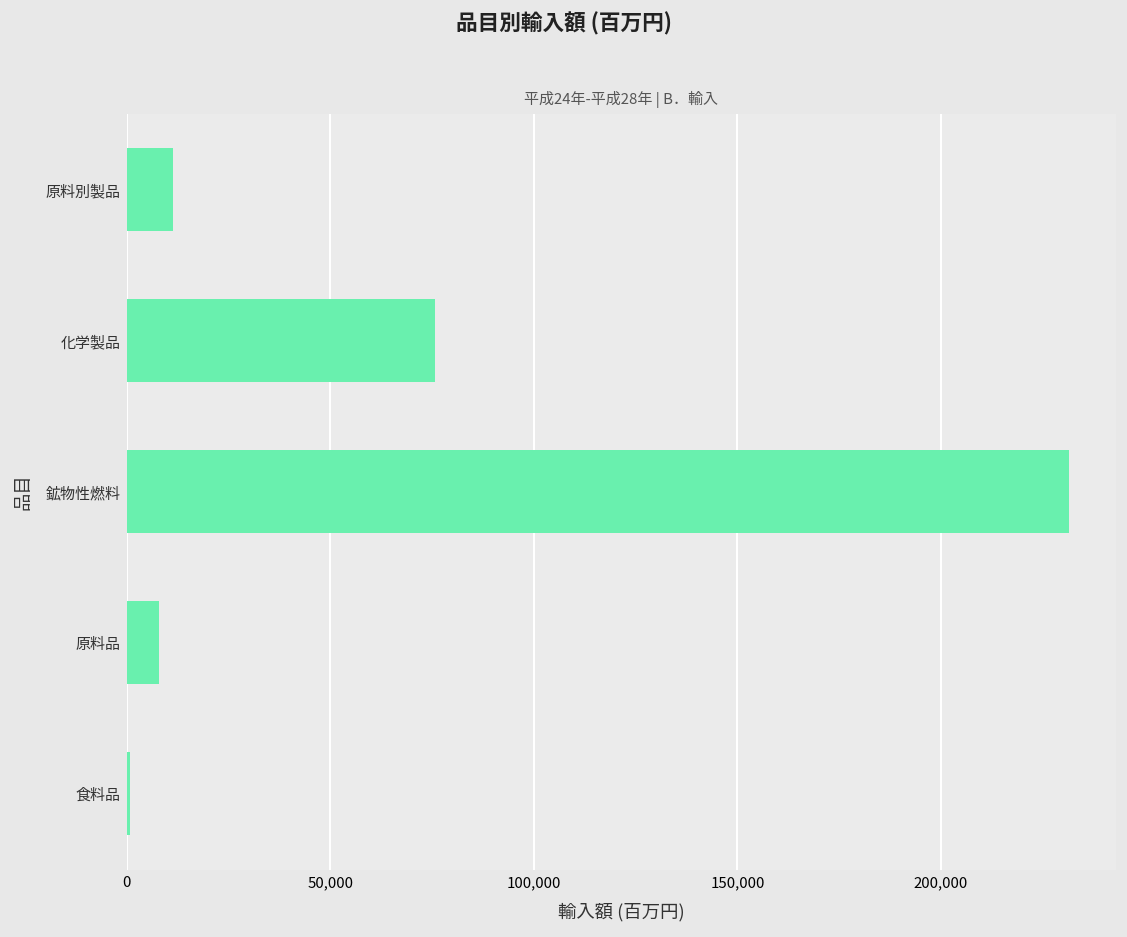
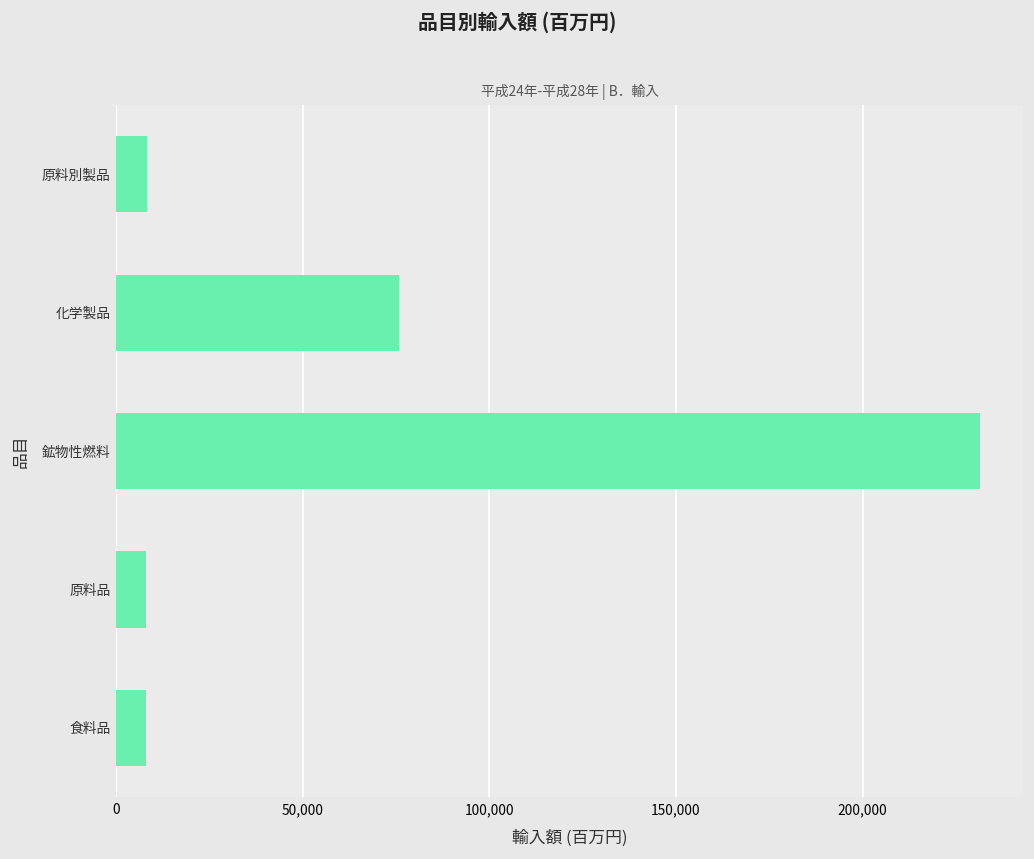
  {
-   "原料別製品": "11,000",
+   "原料別製品": "8,000",
    "化学製品": "76,000",
    "鉱物性燃料": "231,000",
    "原料品": "8,000",
-   "食料品": "1,000"
+   "食料品": "8,000"
  }
